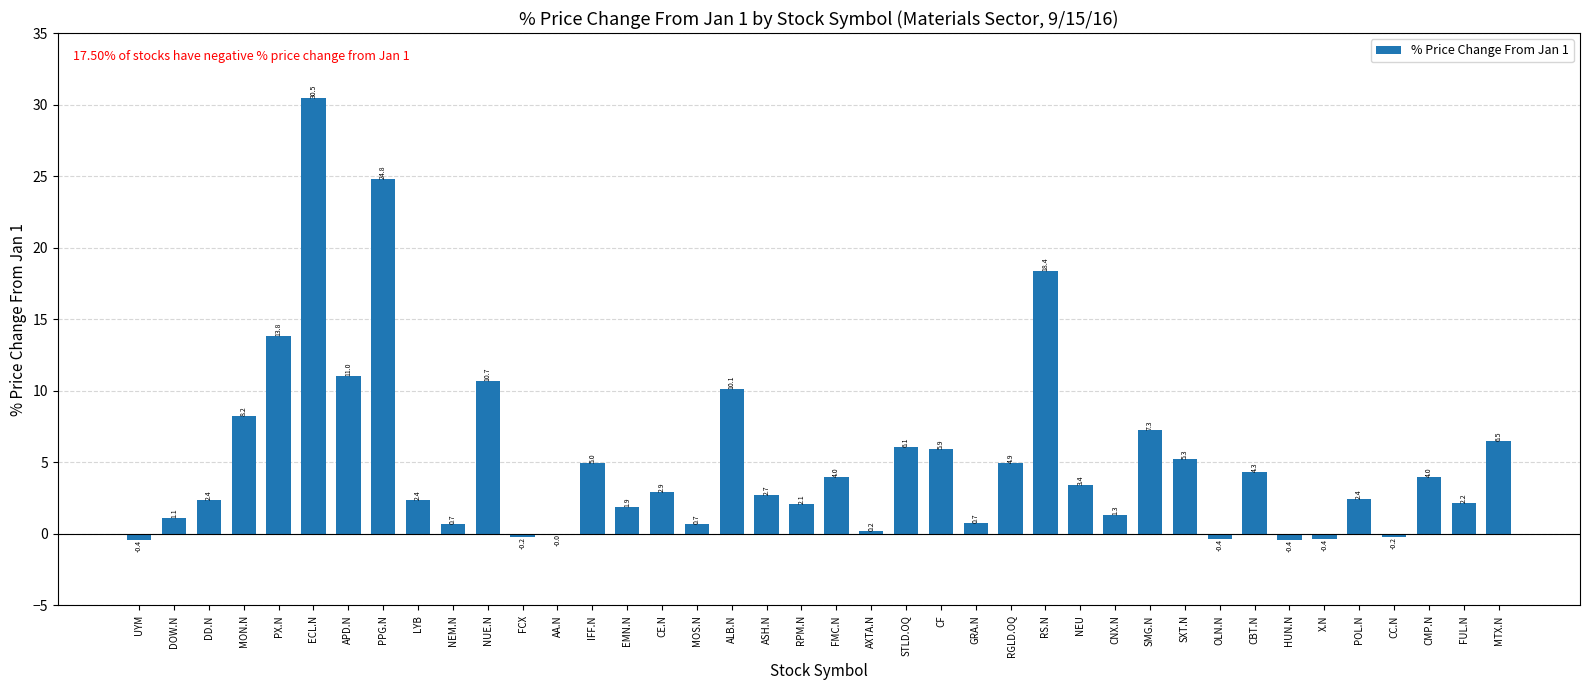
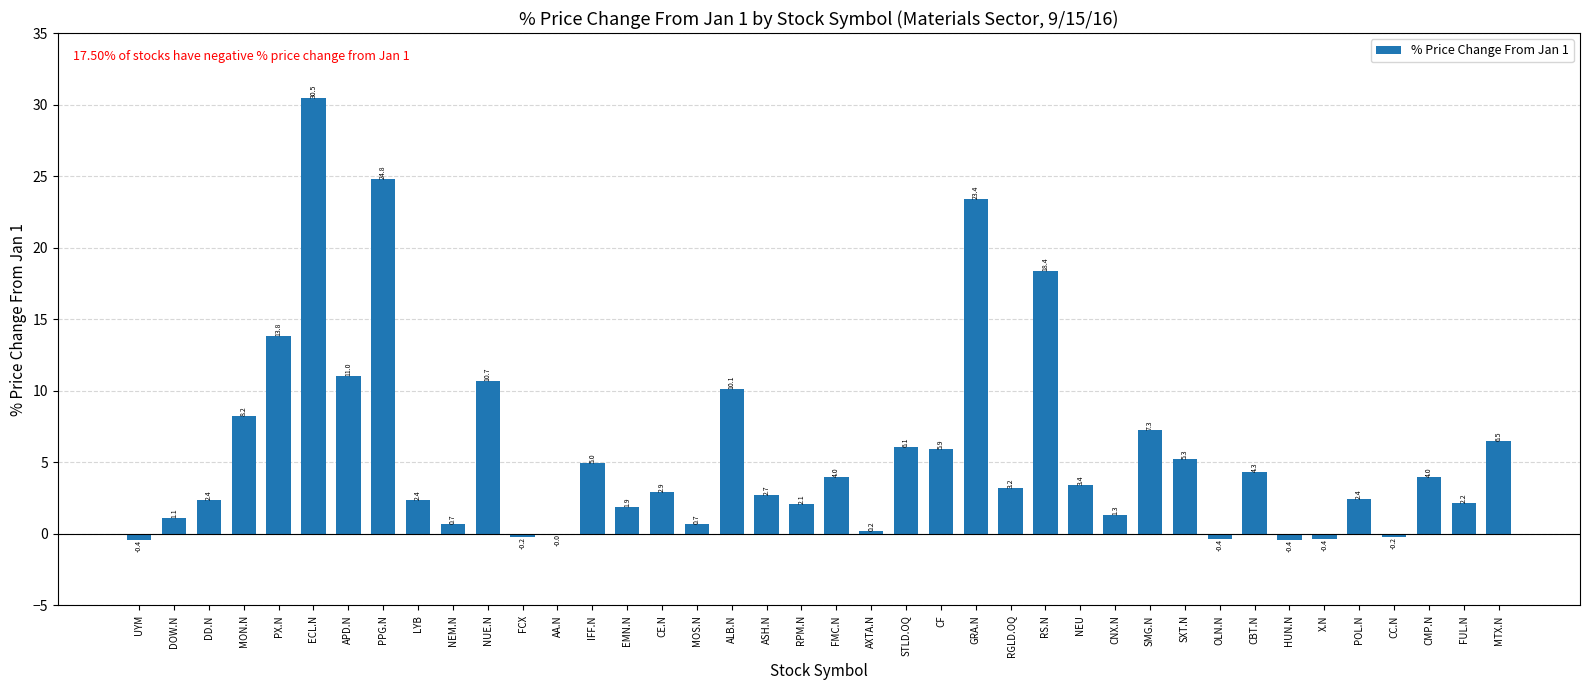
  {
    "UYM": -0.4,
    "DOW.N": 1.1,
    "DD.N": 2.4,
    "MON.N": 8.2,
    "PX.N": 13.8,
    "ECL.N": 30.5,
    "APD.N": 11.0,
    "PPG.N": 24.8,
    "LYB": 2.4,
    "NEM.N": 0.7,
    "NUE.N": 10.7,
    "FCX": -0.2,
    "AA.N": -0.0,
    "IFF.N": 5.0,
    "EMN.N": 1.9,
    "CE.N": 2.9,
    "MOS.N": 0.7,
    "ALB.N": 10.1,
    "ASH.N": 2.7,
    "RPM.N": 2.1,
    "FMC.N": 4.0,
    "AXTA.N": 0.2,
    "STLD.OQ": 6.1,
    "CF": 5.9,
-   "GRA.N": 0.7,
-   "RGLD.OQ": 4.9,
+   "GRA.N": 23.4,
+   "RGLD.OQ": 3.2,
    "RS.N": 18.4,
    "NEU": 3.4,
    "CNX.N": 1.3,
    "SMG.N": 7.3,
    "SXT.N": 5.3,
    "OLN.N": -0.4,
    "CBT.N": 4.3,
    "HUN.N": -0.4,
    "X.N": -0.4,
    "POL.N": 2.4,
    "CC.N": -0.2,
    "CMP.N": 4.0,
    "FUL.N": 2.2,
    "MTX.N": 6.5
  }
